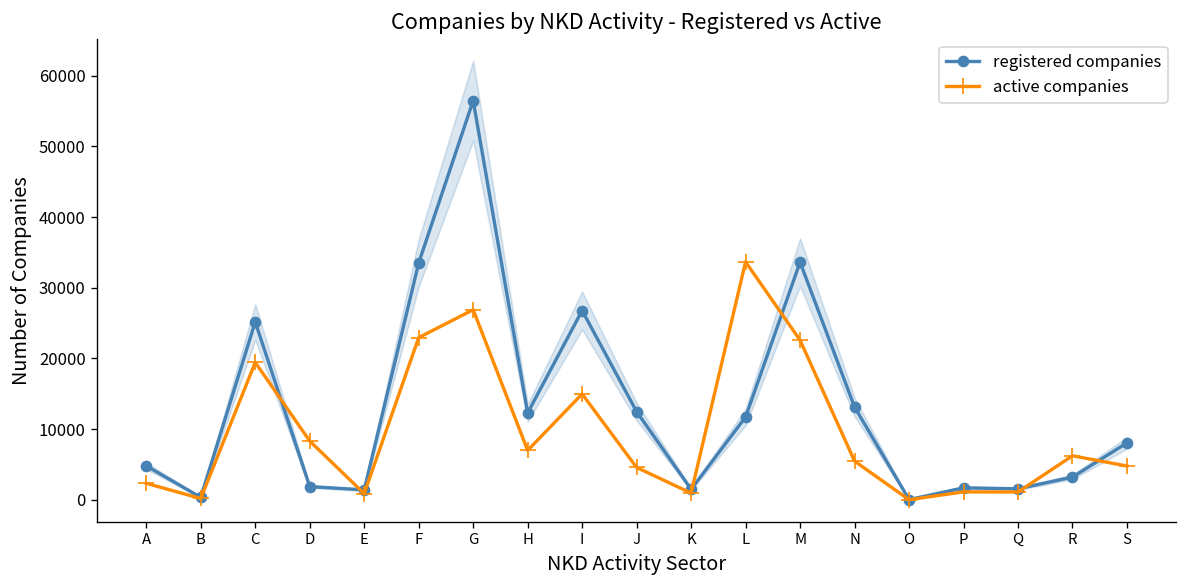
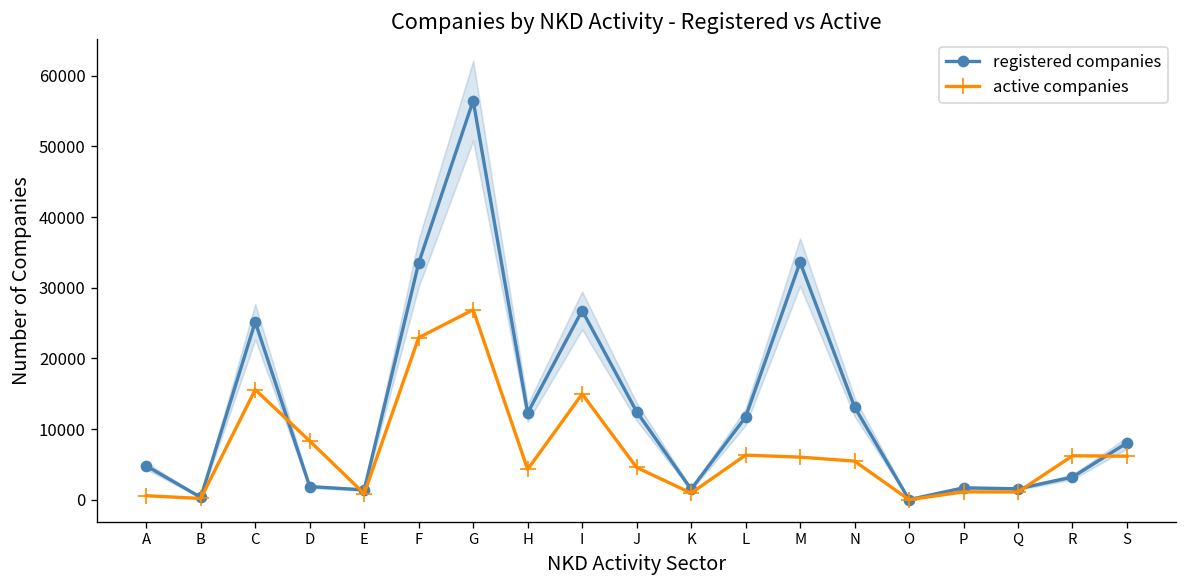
  {
    "active companies": {
-     "A": 2000,
-     "C": 19000,
+     "A": 1000,
+     "C": 16000,
      "D": 8000,
      "E": 1000,
      "F": 23000,
      "G": 27000,
-     "H": 7000,
+     "H": 4000,
      "I": 15000,
      "J": 5000,
      "K": 1000,
-     "L": 34000,
-     "M": 23000,
+     "L": 6000,
+     "M": 6000,
      "N": 5000,
      "P": 1000,
      "Q": 1000,
      "R": 6000,
-     "S": 5000
+     "S": 6000
    }
  }
